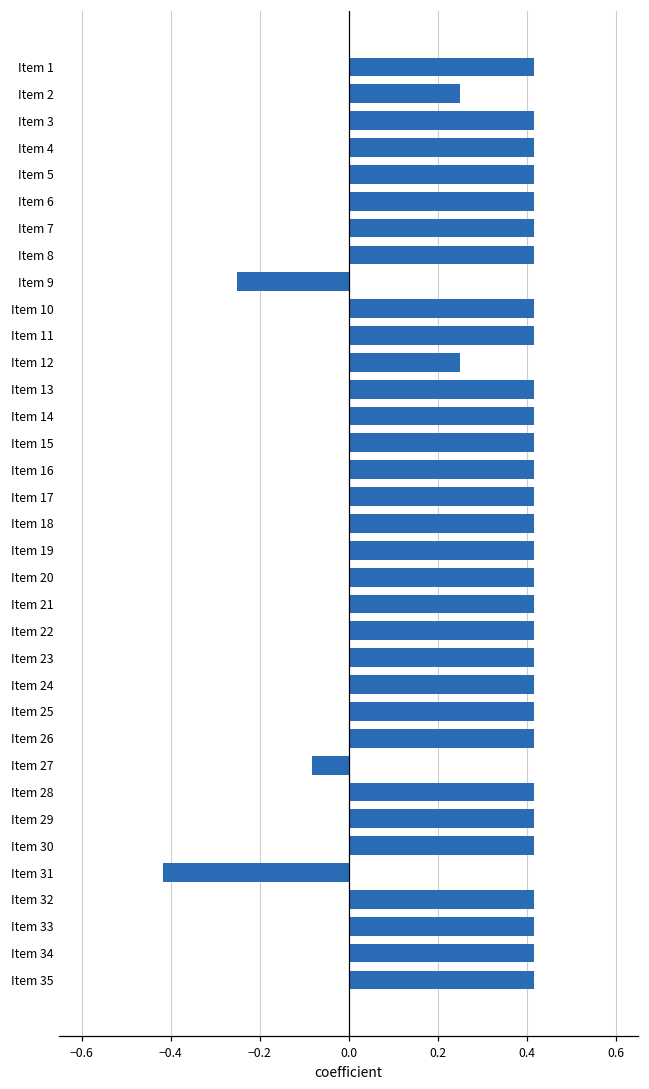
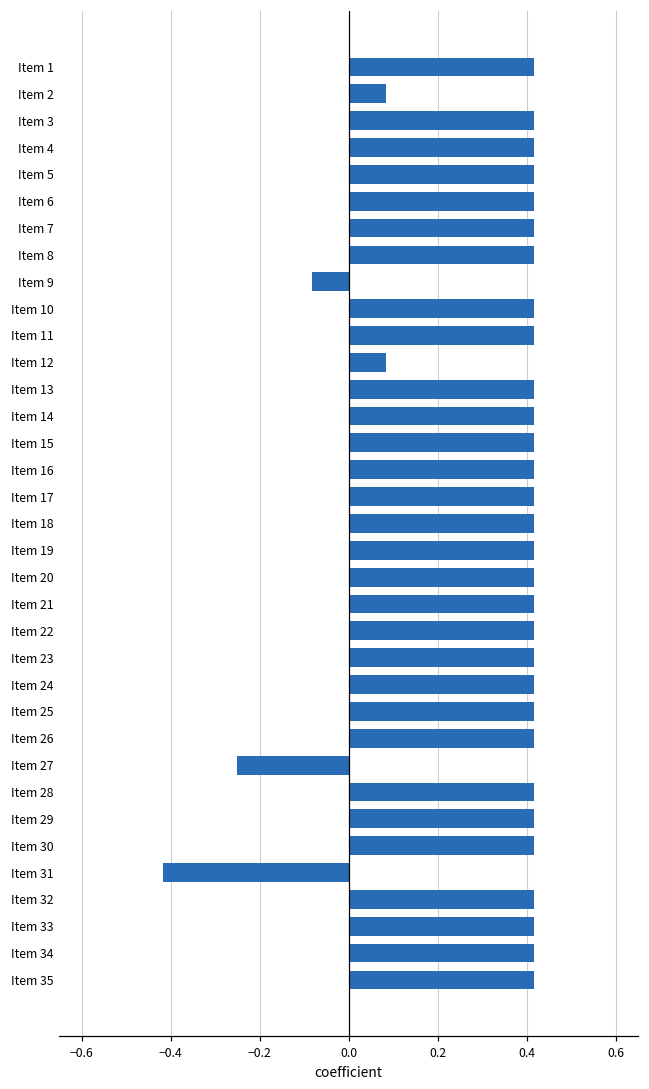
  {
    "Item 1": 0.42,
-   "Item 2": 0.25,
+   "Item 2": 0.08,
    "Item 3": 0.42,
    "Item 4": 0.42,
    "Item 5": 0.42,
    "Item 6": 0.42,
    "Item 7": 0.42,
    "Item 8": 0.42,
-   "Item 9": -0.25,
+   "Item 9": -0.08,
    "Item 10": 0.42,
    "Item 11": 0.42,
-   "Item 12": 0.25,
+   "Item 12": 0.08,
    "Item 13": 0.42,
    "Item 14": 0.42,
    "Item 15": 0.42,
    "Item 16": 0.42,
    "Item 17": 0.42,
    "Item 18": 0.42,
    "Item 19": 0.42,
    "Item 20": 0.42,
    "Item 21": 0.42,
    "Item 22": 0.42,
    "Item 23": 0.42,
    "Item 24": 0.42,
    "Item 25": 0.42,
    "Item 26": 0.42,
-   "Item 27": -0.08,
+   "Item 27": -0.25,
    "Item 28": 0.42,
    "Item 29": 0.42,
    "Item 30": 0.42,
    "Item 31": -0.42,
    "Item 32": 0.42,
    "Item 33": 0.42,
    "Item 34": 0.42,
    "Item 35": 0.42
  }
